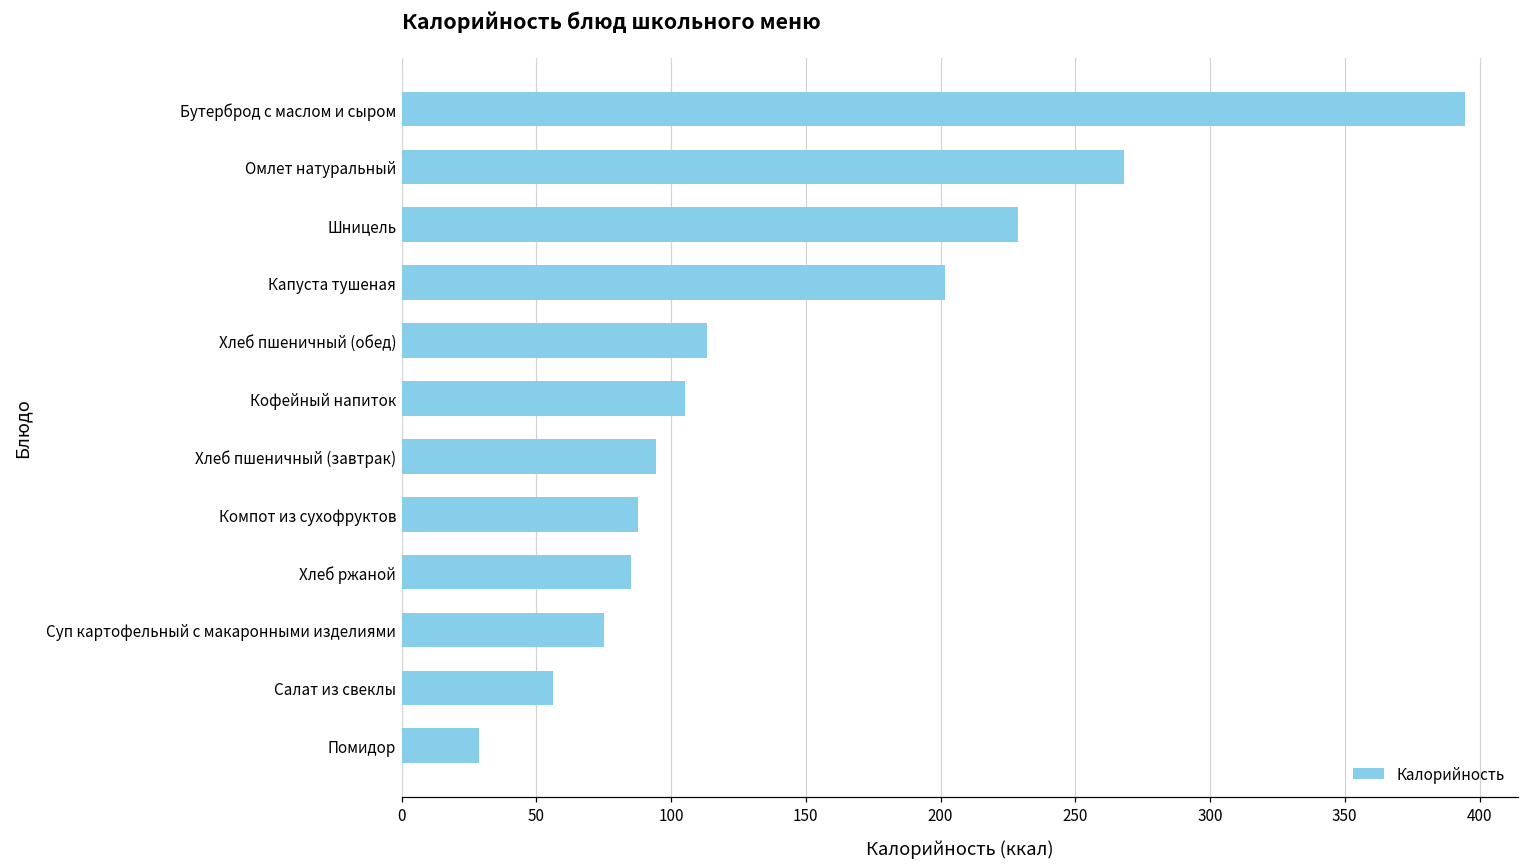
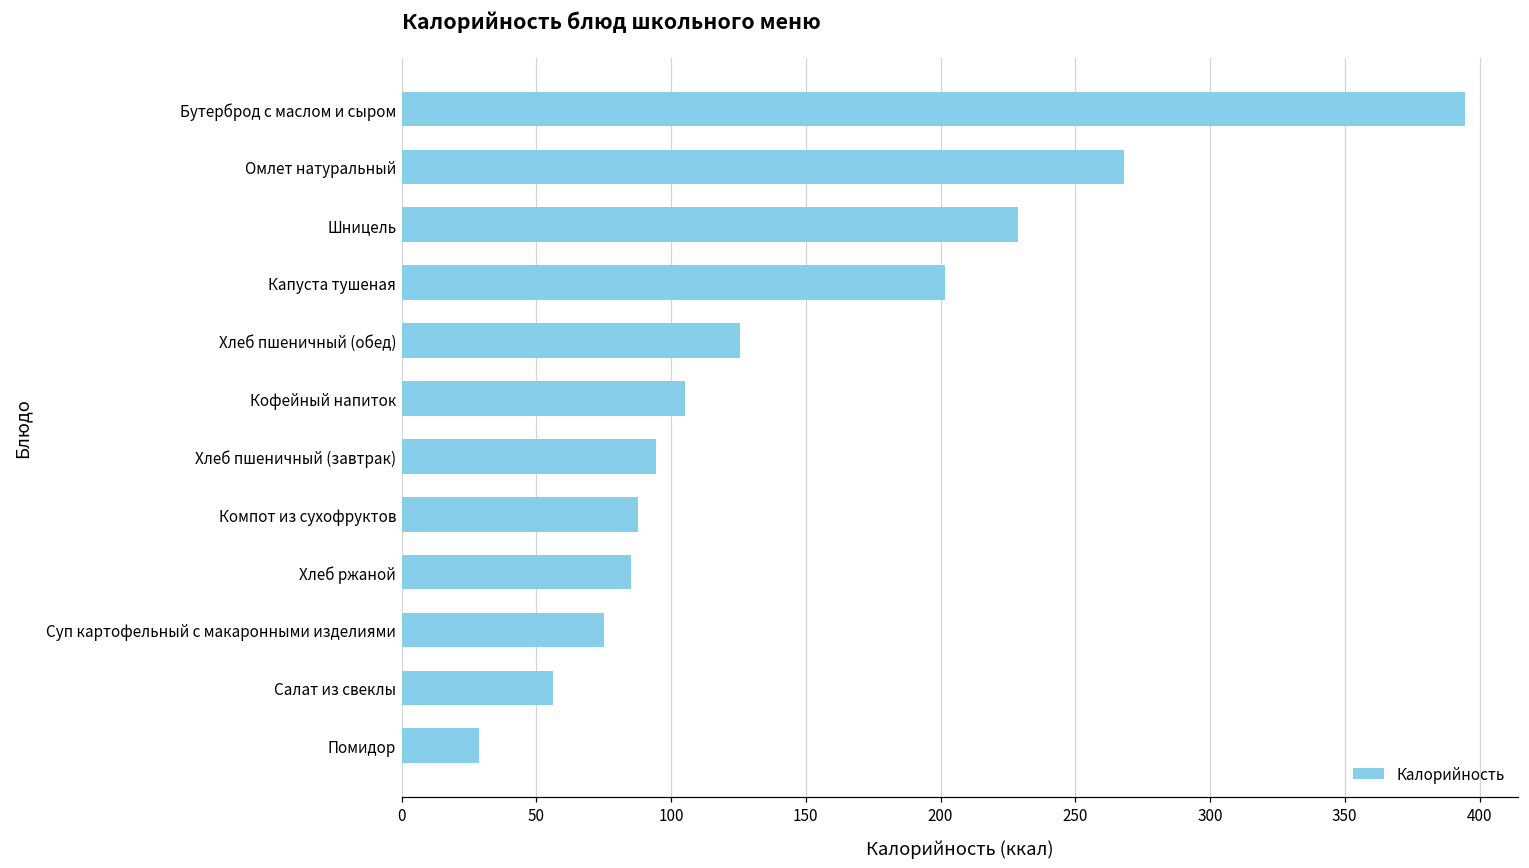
  {
    "Бутерброд с маслом и сыром": 395,
    "Омлет натуральный": 268,
    "Шницель": 229,
    "Капуста тушеная": 202,
-   "Хлеб пшеничный (обед)": 113,
+   "Хлеб пшеничный (обед)": 126,
    "Кофейный напиток": 105,
    "Хлеб пшеничный (завтрак)": 94,
    "Компот из сухофруктов": 88,
    "Хлеб ржаной": 85,
    "Суп картофельный с макаронными изделиями": 75,
    "Салат из свеклы": 56,
    "Помидор": 29
  }
